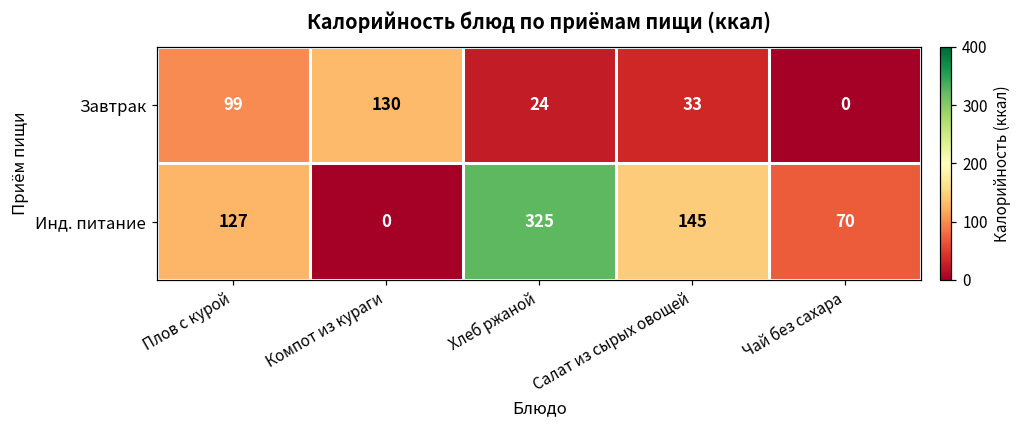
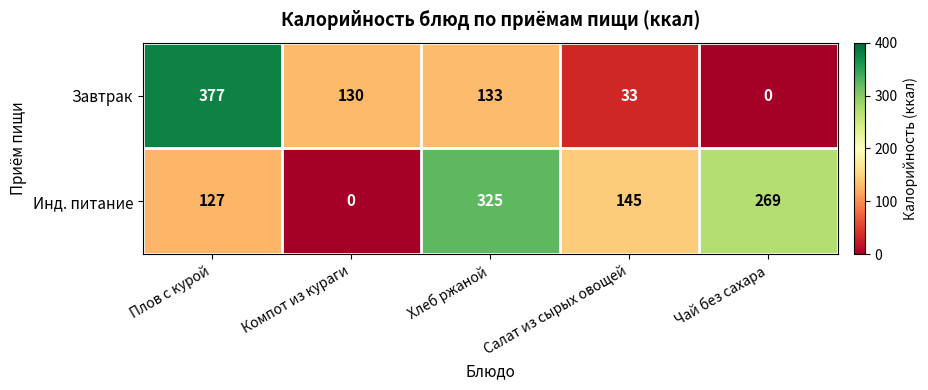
  {
    "Завтрак": {
-     "Плов с курой": 99,
+     "Плов с курой": 377,
      "Компот из кураги": 130,
-     "Хлеб ржаной": 24,
+     "Хлеб ржаной": 133,
      "Салат из сырых овощей": 33,
      "Чай без сахара": 0
    },
    "Инд. питание": {
      "Плов с курой": 127,
      "Компот из кураги": 0,
      "Хлеб ржаной": 325,
      "Салат из сырых овощей": 145,
-     "Чай без сахара": 70
+     "Чай без сахара": 269
    }
  }
